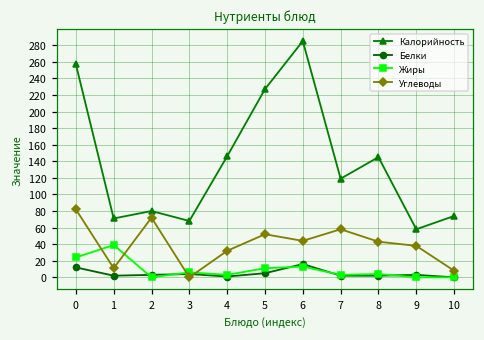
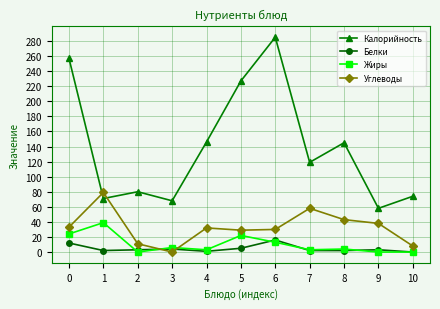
  {
    "Жиры": {
      "0": 20,
      "1": 40,
-     "5": 10
+     "5": 20
    },
    "Углеводы": {
-     "0": 80,
-     "1": 10,
-     "2": 70,
+     "0": 30,
+     "1": 80,
+     "2": 10,
      "3": 0,
      "4": 30,
-     "5": 50,
-     "6": 40,
+     "5": 30,
+     "6": 30,
      "7": 60,
      "8": 40,
      "9": 40,
      "10": 10
    }
  }
